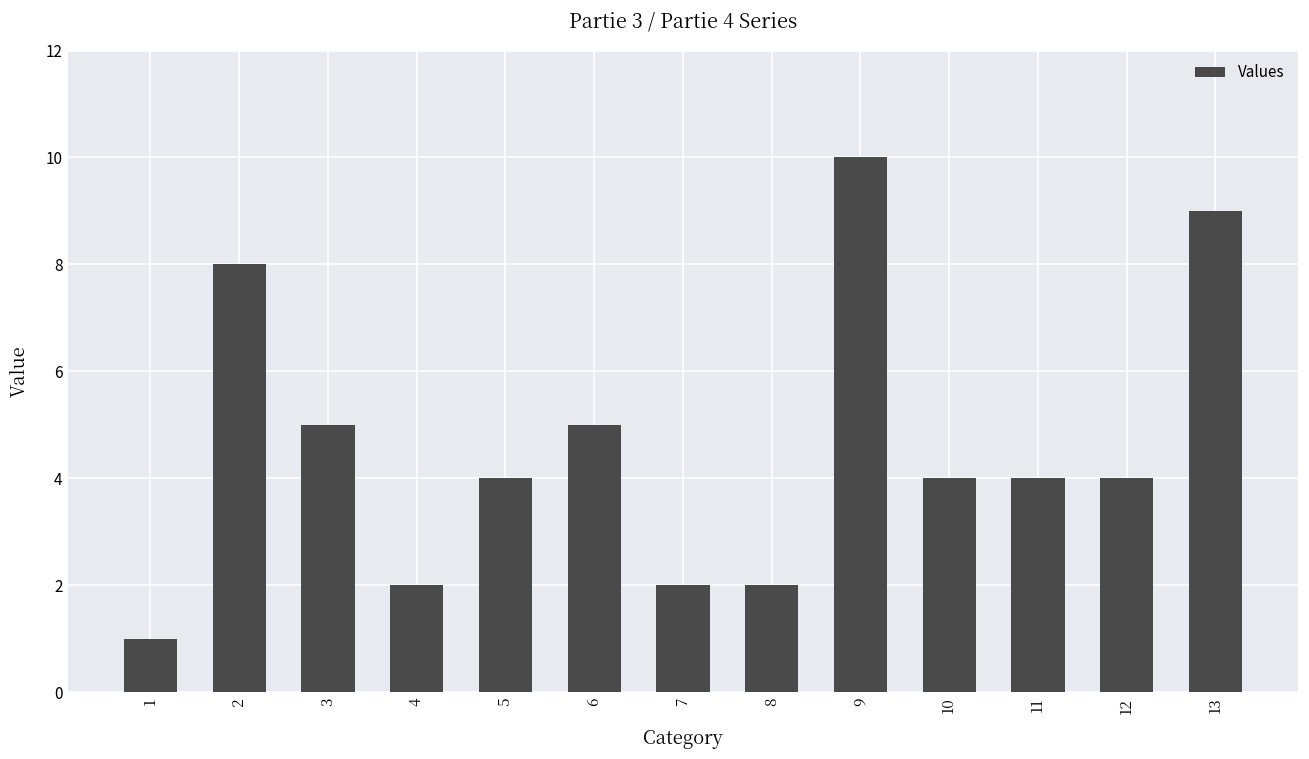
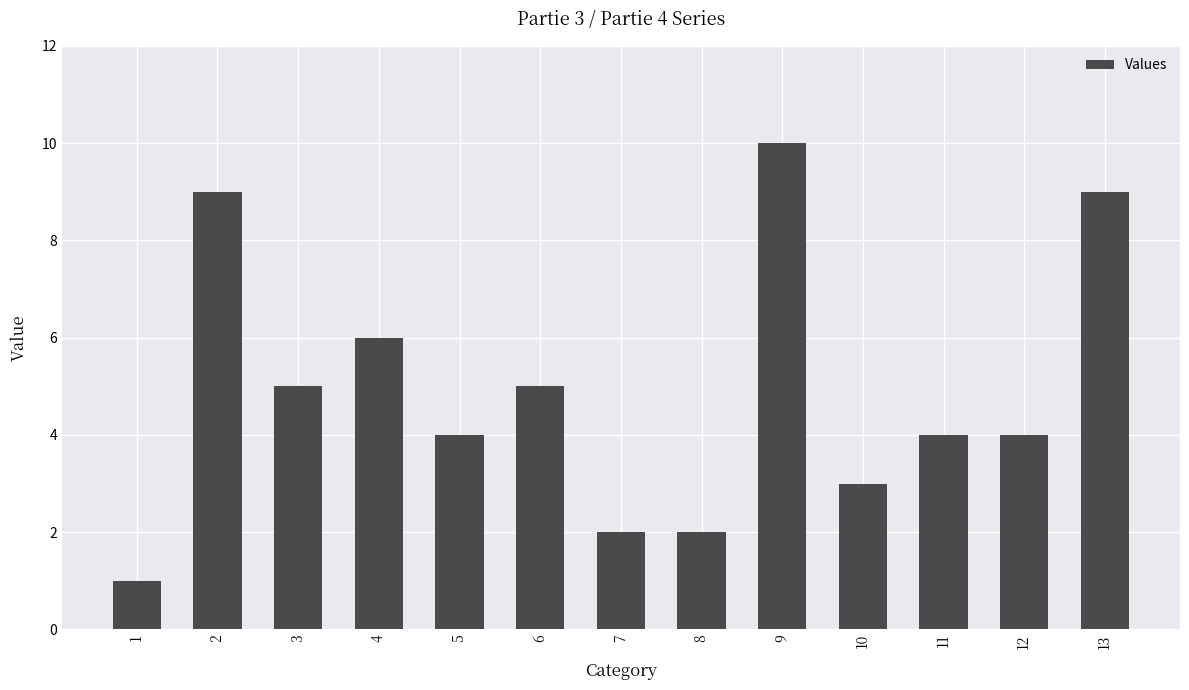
  {
    "1": 1,
-   "2": 8,
+   "2": 9,
    "3": 5,
-   "4": 2,
+   "4": 6,
    "5": 4,
    "6": 5,
    "7": 2,
    "8": 2,
    "9": 10,
-   "10": 4,
+   "10": 3,
    "11": 4,
    "12": 4,
    "13": 9
  }
